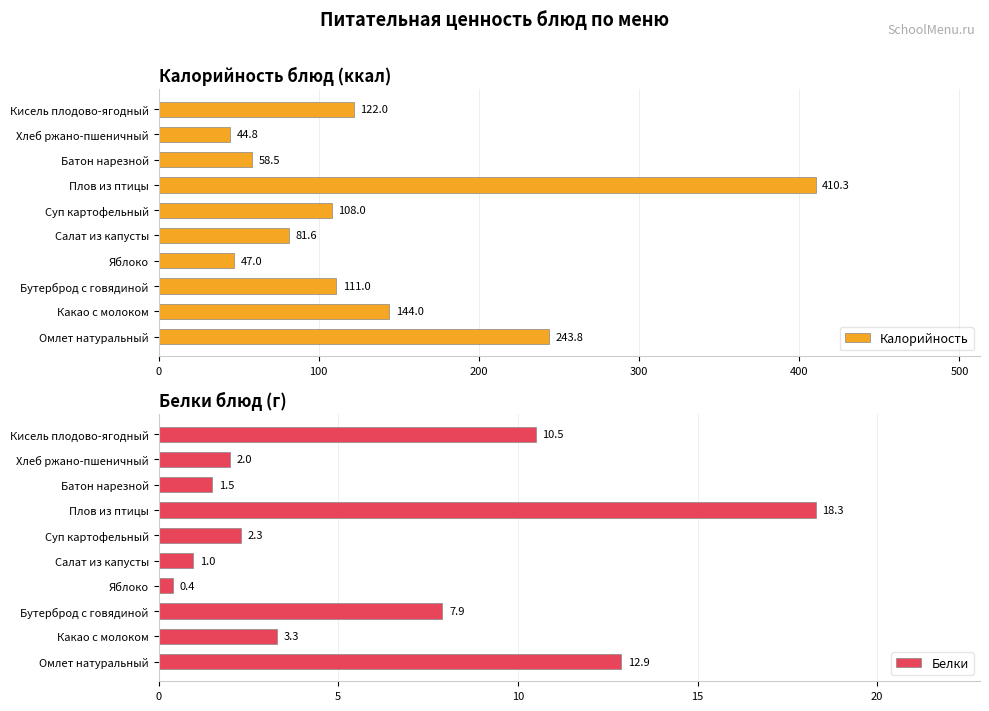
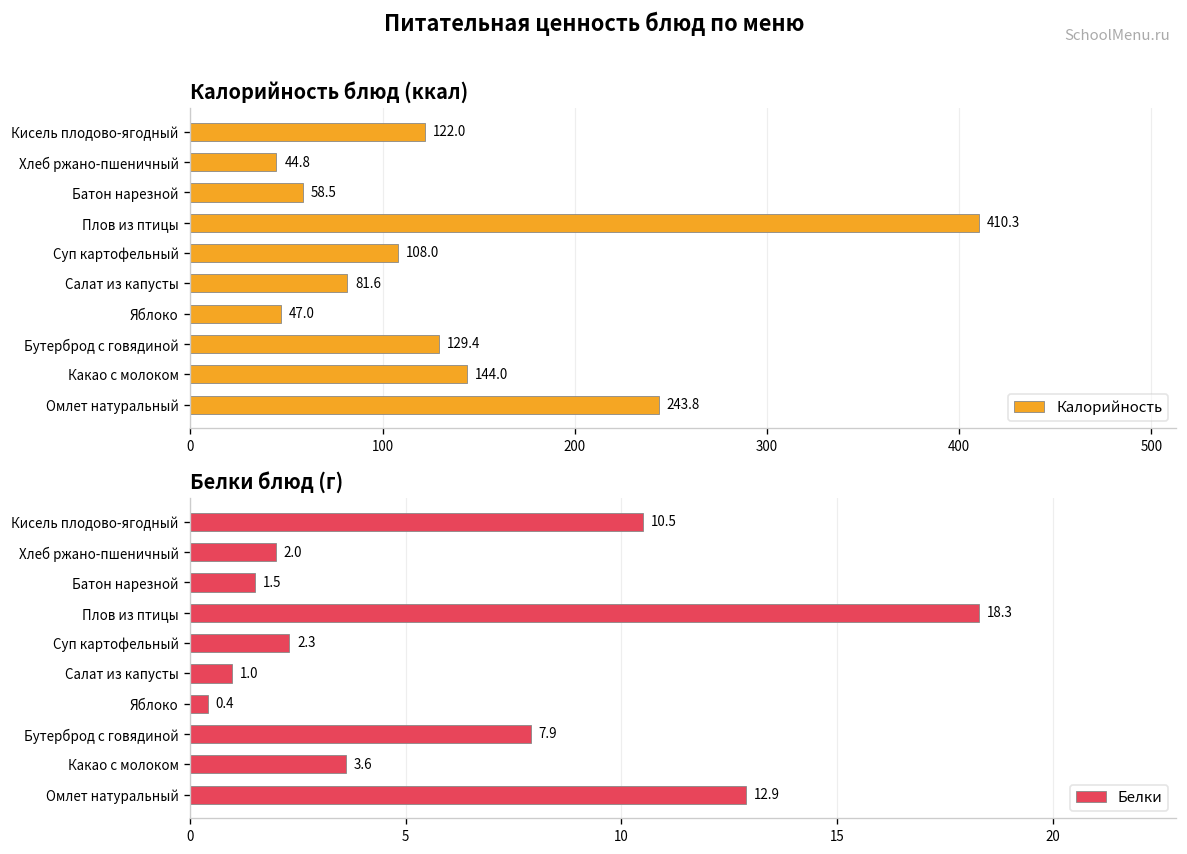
  {
    "Калорийность блюд (ккал)": {
      "Кисель плодово-ягодный": 122.0,
      "Хлеб ржано-пшеничный": 44.8,
      "Батон нарезной": 58.5,
      "Плов из птицы": 410.3,
      "Суп картофельный": 108.0,
      "Салат из капусты": 81.6,
      "Яблоко": 47.0,
-     "Бутерброд с говядиной": 111.0,
+     "Бутерброд с говядиной": 129.4,
      "Какао с молоком": 144.0,
      "Омлет натуральный": 243.8
    },
    "Белки блюд (г)": {
      "Кисель плодово-ягодный": 10.5,
      "Хлеб ржано-пшеничный": 2.0,
      "Батон нарезной": 1.5,
      "Плов из птицы": 18.3,
      "Суп картофельный": 2.3,
      "Салат из капусты": 1.0,
      "Яблоко": 0.4,
      "Бутерброд с говядиной": 7.9,
-     "Какао с молоком": 3.3,
+     "Какао с молоком": 3.6,
      "Омлет натуральный": 12.9
    }
  }
